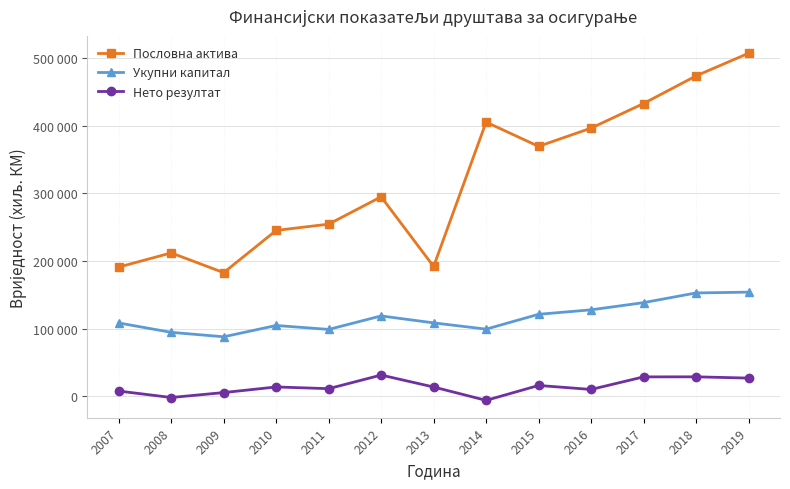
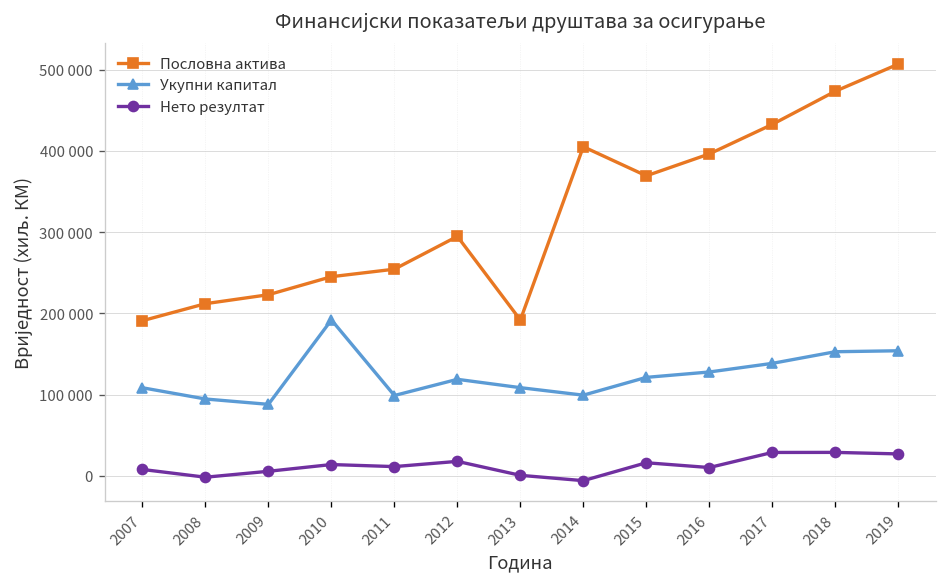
  {
    "Пословна актива": {
      "2007": 190000,
      "2008": 210000,
-     "2009": 180000,
+     "2009": 220000,
      "2010": 250000,
      "2011": 250000,
      "2012": 290000,
      "2013": 190000,
      "2014": 410000,
      "2015": 370000,
      "2016": 400000,
      "2017": 430000,
      "2018": 470000,
      "2019": 510000
    },
    "Укупни капитал": {
      "2007": 110000,
      "2008": 90000,
      "2009": 90000,
-     "2010": 100000,
+     "2010": 190000,
      "2011": 100000,
      "2012": 120000,
      "2013": 110000,
      "2014": 100000,
      "2015": 120000,
      "2016": 130000,
      "2017": 140000,
      "2018": 150000,
      "2019": 150000
    },
    "Нето резултат": {
      "2007": 10000,
      "2008": 0,
      "2009": 10000,
      "2010": 10000,
      "2011": 10000,
-     "2012": 30000,
-     "2013": 10000,
+     "2012": 20000,
+     "2013": 0,
      "2014": -10000,
      "2015": 20000,
      "2016": 10000,
      "2017": 30000,
      "2018": 30000,
      "2019": 30000
    }
  }
